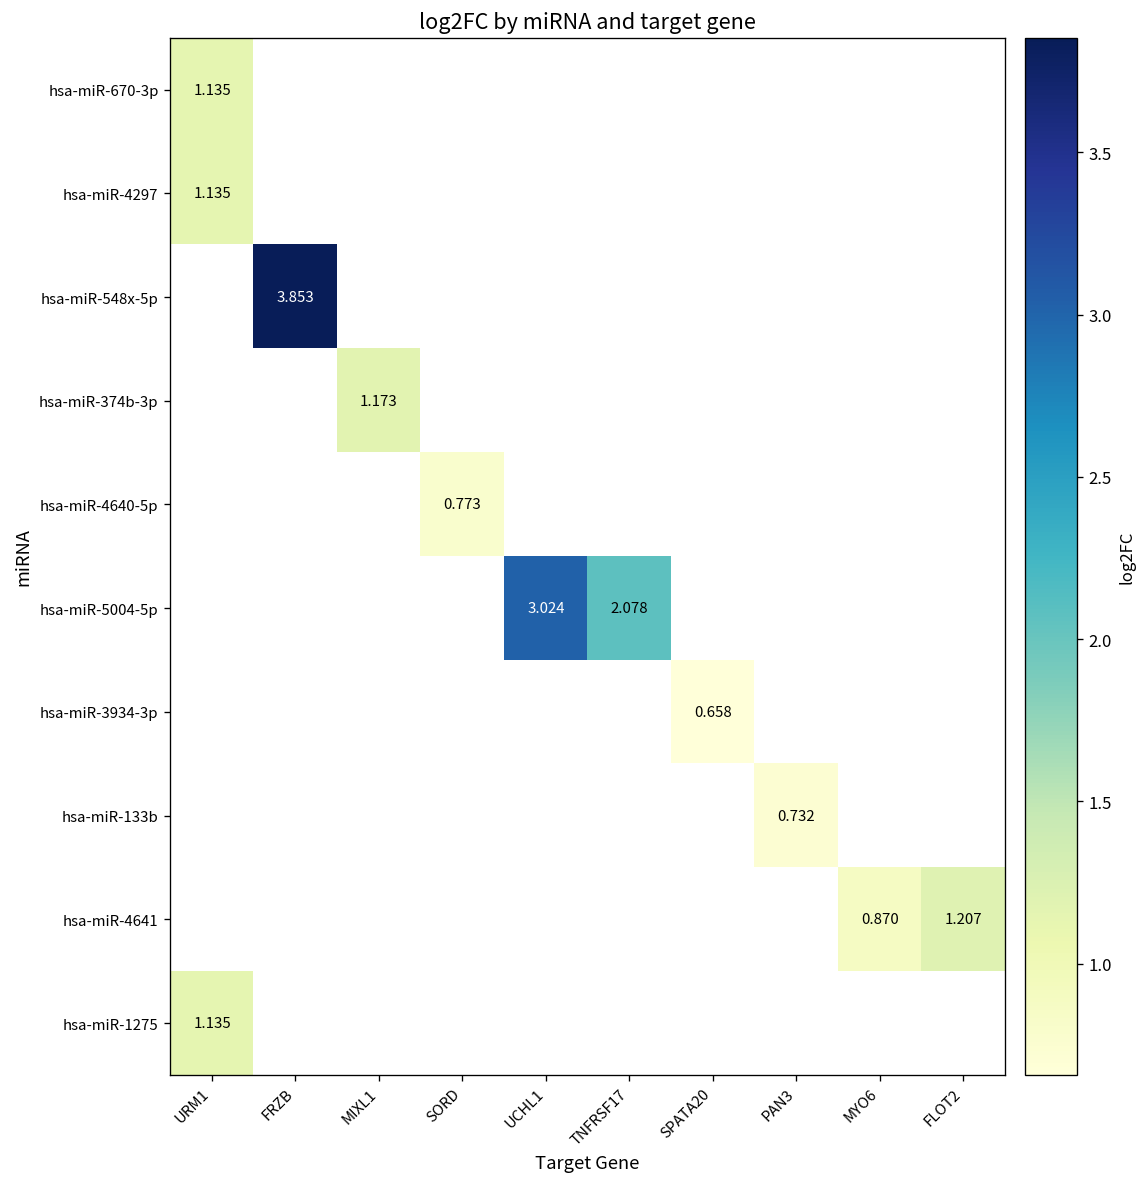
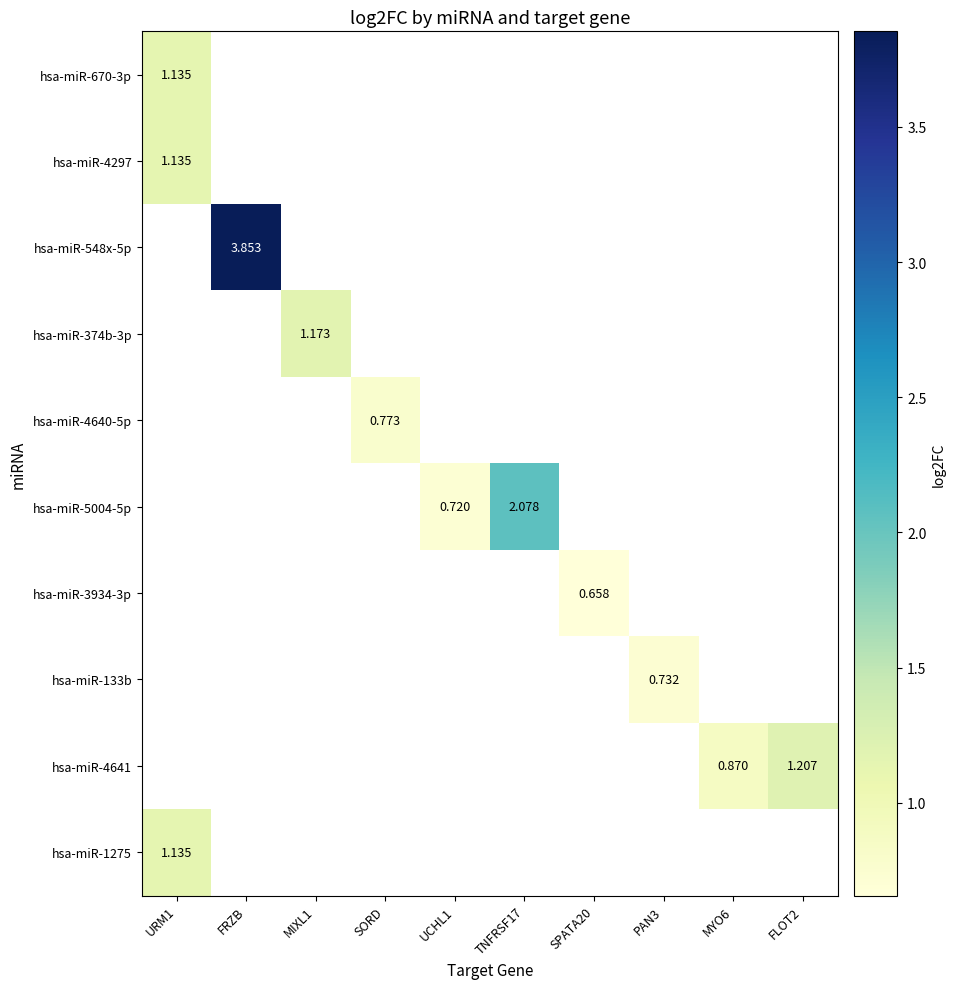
  {
    "hsa-miR-670-3p": {
      "URM1": 1.135
    },
    "hsa-miR-4297": {
      "URM1": 1.135
    },
    "hsa-miR-548x-5p": {
      "FRZB": 3.853
    },
    "hsa-miR-374b-3p": {
      "MIXL1": 1.173
    },
    "hsa-miR-4640-5p": {
      "SORD": 0.773
    },
    "hsa-miR-5004-5p": {
-     "UCHL1": 3.024,
+     "UCHL1": 0.720,
      "TNFRSF17": 2.078
    },
    "hsa-miR-3934-3p": {
      "SPATA20": 0.658
    },
    "hsa-miR-133b": {
      "PAN3": 0.732
    },
    "hsa-miR-4641": {
      "MYO6": 0.870,
      "FLOT2": 1.207
    },
    "hsa-miR-1275": {
      "URM1": 1.135
    }
  }
